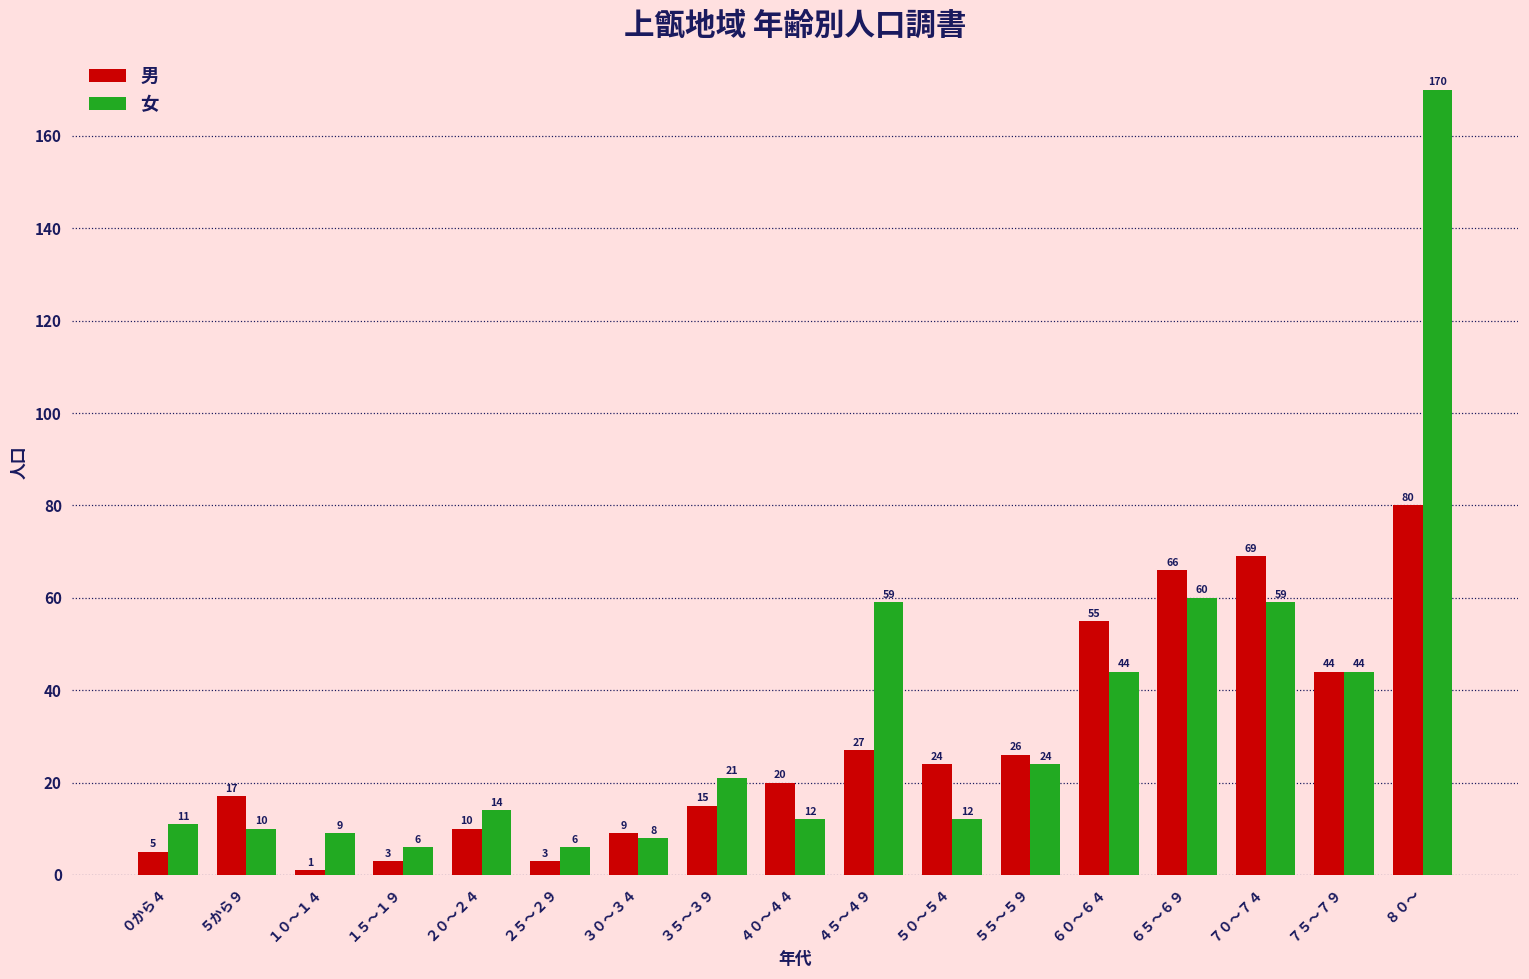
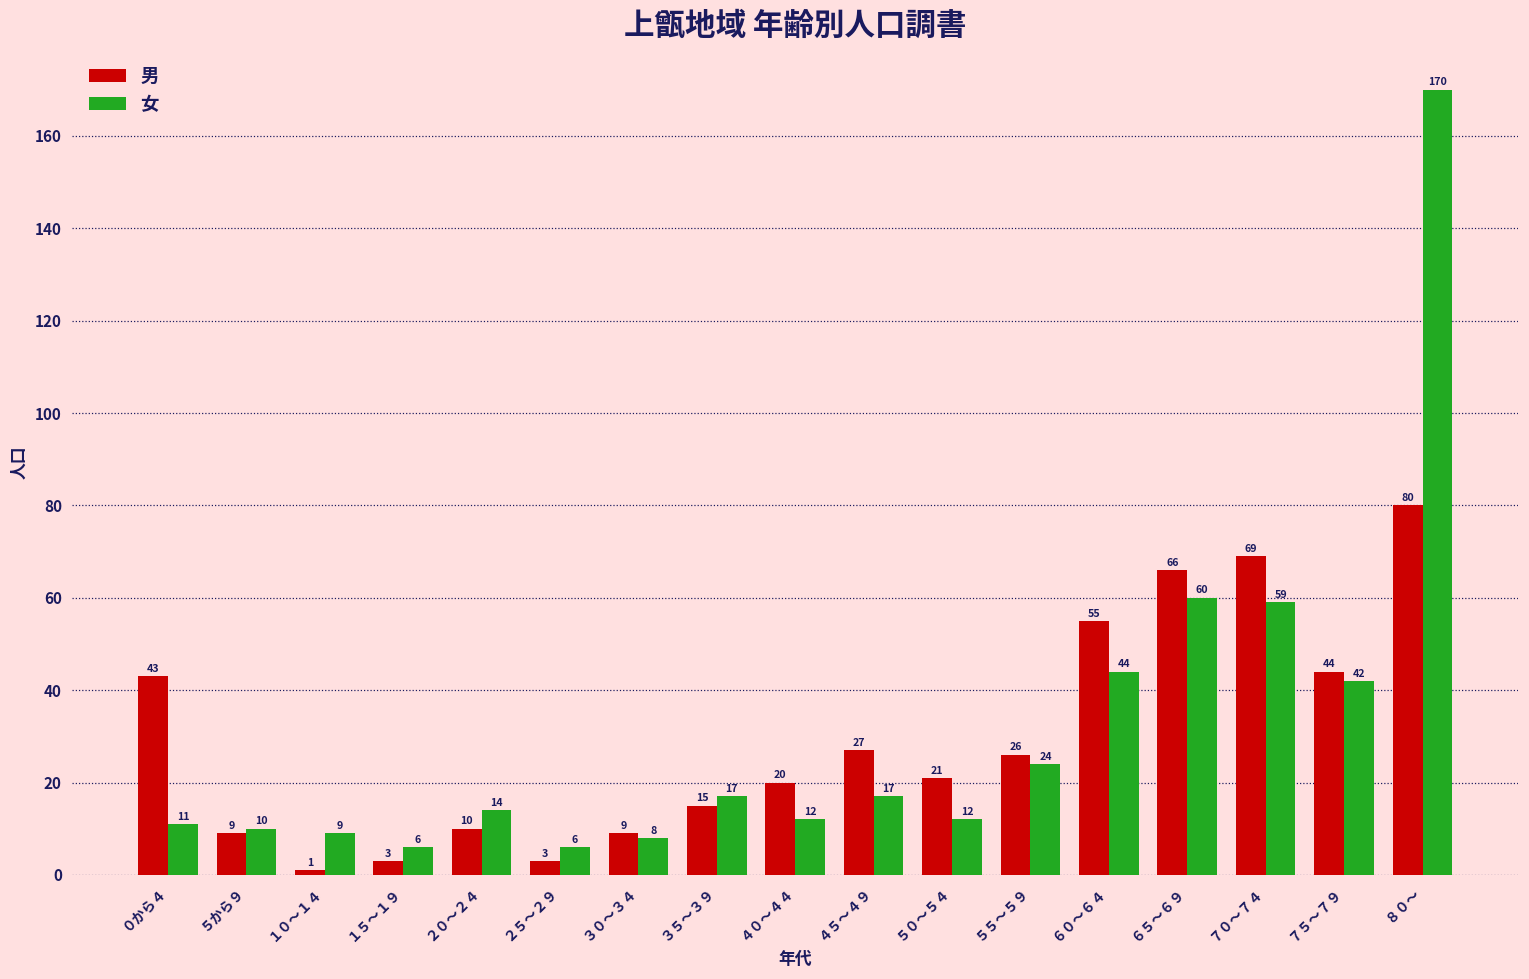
  {
    "男": {
-     "０から４": 5,
-     "５から９": 17,
+     "０から４": 43,
+     "５から９": 9,
      "１０～１４": 1,
      "１５～１９": 3,
      "２０～２４": 10,
      "２５～２９": 3,
      "３０～３４": 9,
      "３５～３９": 15,
      "４０～４４": 20,
      "４５～４９": 27,
-     "５０～５４": 24,
+     "５０～５４": 21,
      "５５～５９": 26,
      "６０～６４": 55,
      "６５～６９": 66,
      "７０～７４": 69,
      "７５～７９": 44,
      "８０～": 80
    },
    "女": {
      "０から４": 11,
      "５から９": 10,
      "１０～１４": 9,
      "１５～１９": 6,
      "２０～２４": 14,
      "２５～２９": 6,
      "３０～３４": 8,
-     "３５～３９": 21,
+     "３５～３９": 17,
      "４０～４４": 12,
-     "４５～４９": 59,
+     "４５～４９": 17,
      "５０～５４": 12,
      "５５～５９": 24,
      "６０～６４": 44,
      "６５～６９": 60,
      "７０～７４": 59,
-     "７５～７９": 44,
+     "７５～７９": 42,
      "８０～": 170
    }
  }
